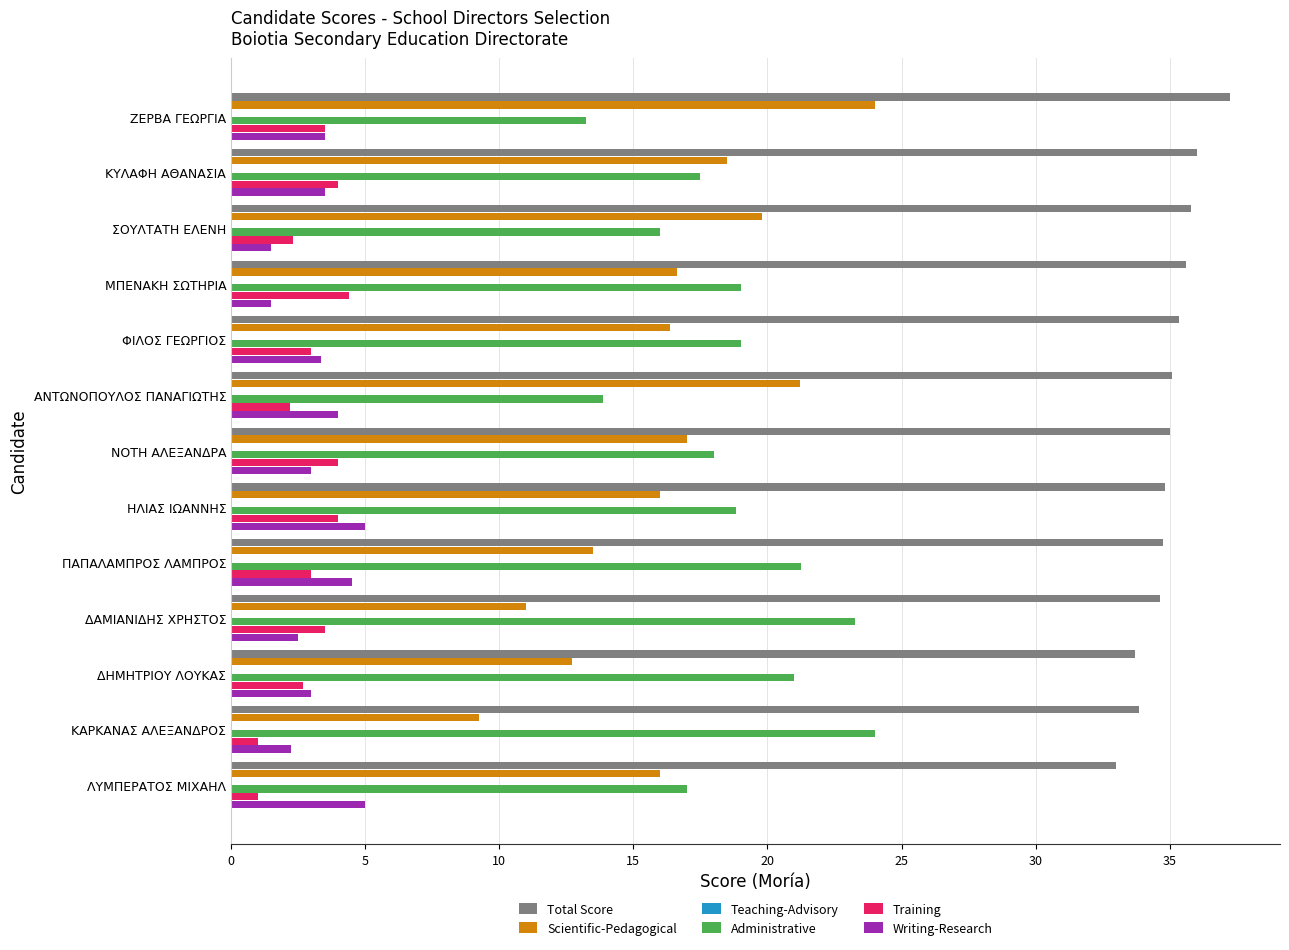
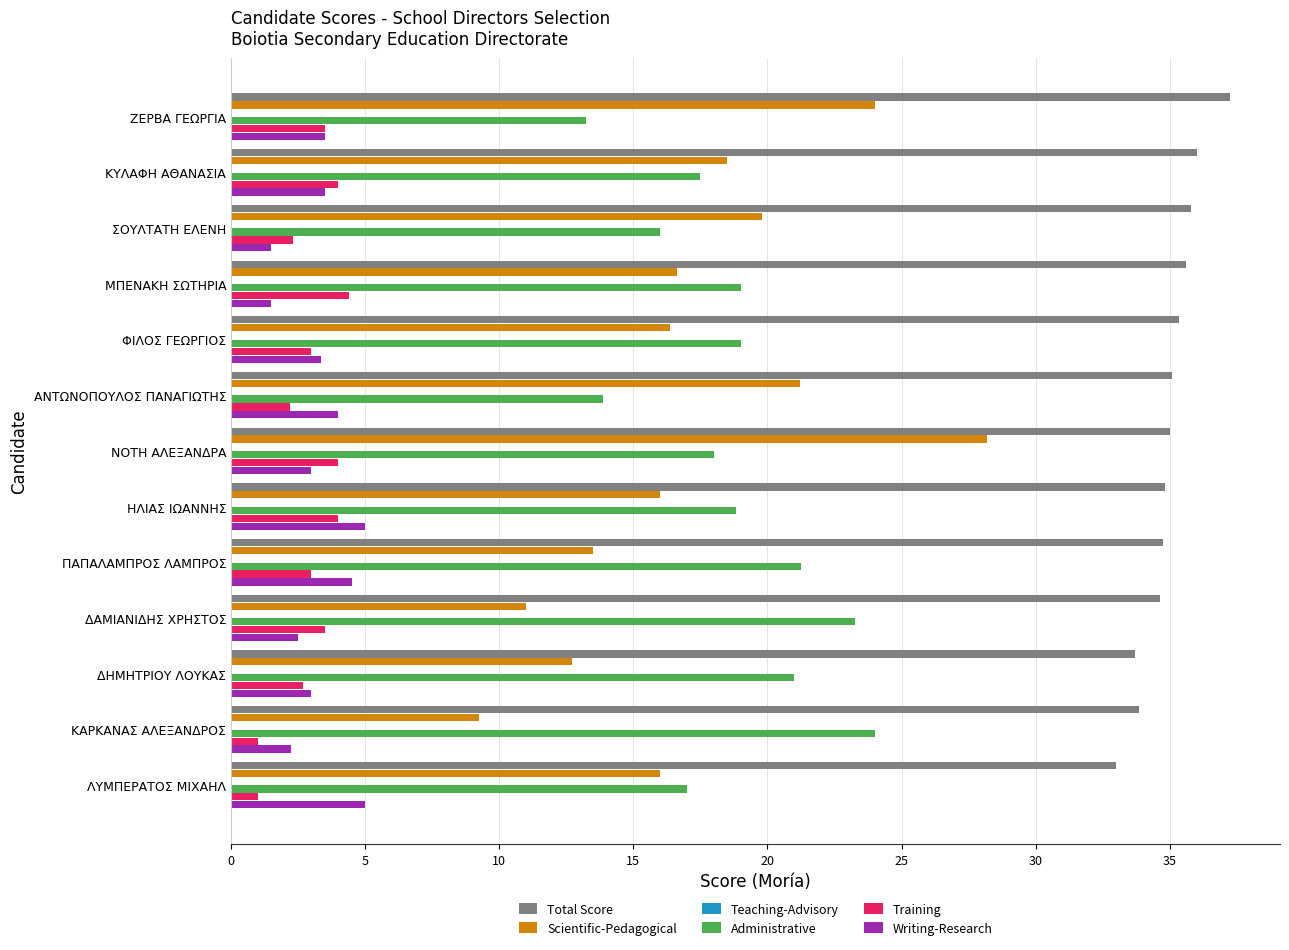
  {
    "Total Score": {
      "ΖΕΡΒΑ ΓΕΩΡΓΙΑ": 37.3,
      "ΚΥΛΑΦΗ ΑΘΑΝΑΣΙΑ": 36.0,
      "ΣΟΥΛΤΑΤΗ ΕΛΕΝΗ": 35.8,
      "ΜΠΕΝΑΚΗ ΣΩΤΗΡΙΑ": 35.6,
      "ΦΙΛΟΣ ΓΕΩΡΓΙΟΣ": 35.4,
      "ΑΝΤΩΝΟΠΟΥΛΟΣ ΠΑΝΑΓΙΩΤΗΣ": 35.1,
      "ΝΟΤΗ ΑΛΕΞΑΝΔΡΑ": 35.0,
      "ΗΛΙΑΣ ΙΩΑΝΝΗΣ": 34.8,
      "ΠΑΠΑΛΑΜΠΡΟΣ ΛΑΜΠΡΟΣ": 34.8,
      "ΔΑΜΙΑΝΙΔΗΣ ΧΡΗΣΤΟΣ": 34.6,
      "ΔΗΜΗΤΡΙΟΥ ΛΟΥΚΑΣ": 33.7,
      "ΚΑΡΚΑΝΑΣ ΑΛΕΞΑΝΔΡΟΣ": 33.8,
      "ΛΥΜΠΕΡΑΤΟΣ ΜΙΧΑΗΛ": 33.0
    },
    "Scientific-Pedagogical": {
      "ΖΕΡΒΑ ΓΕΩΡΓΙΑ": 24.0,
      "ΚΥΛΑΦΗ ΑΘΑΝΑΣΙΑ": 18.5,
      "ΣΟΥΛΤΑΤΗ ΕΛΕΝΗ": 19.8,
      "ΜΠΕΝΑΚΗ ΣΩΤΗΡΙΑ": 16.6,
      "ΦΙΛΟΣ ΓΕΩΡΓΙΟΣ": 16.4,
      "ΑΝΤΩΝΟΠΟΥΛΟΣ ΠΑΝΑΓΙΩΤΗΣ": 21.2,
-     "ΝΟΤΗ ΑΛΕΞΑΝΔΡΑ": 17.0,
+     "ΝΟΤΗ ΑΛΕΞΑΝΔΡΑ": 28.2,
      "ΗΛΙΑΣ ΙΩΑΝΝΗΣ": 16.0,
      "ΠΑΠΑΛΑΜΠΡΟΣ ΛΑΜΠΡΟΣ": 13.5,
      "ΔΑΜΙΑΝΙΔΗΣ ΧΡΗΣΤΟΣ": 11.0,
      "ΔΗΜΗΤΡΙΟΥ ΛΟΥΚΑΣ": 12.7,
      "ΚΑΡΚΑΝΑΣ ΑΛΕΞΑΝΔΡΟΣ": 9.3,
      "ΛΥΜΠΕΡΑΤΟΣ ΜΙΧΑΗΛ": 16.0
    },
    "Teaching-Advisory": {
      "ΖΕΡΒΑ ΓΕΩΡΓΙΑ": 0.0,
      "ΚΥΛΑΦΗ ΑΘΑΝΑΣΙΑ": 0.0,
      "ΣΟΥΛΤΑΤΗ ΕΛΕΝΗ": 0.0,
      "ΜΠΕΝΑΚΗ ΣΩΤΗΡΙΑ": 0.0,
      "ΦΙΛΟΣ ΓΕΩΡΓΙΟΣ": 0.0,
      "ΑΝΤΩΝΟΠΟΥΛΟΣ ΠΑΝΑΓΙΩΤΗΣ": 0.0,
      "ΝΟΤΗ ΑΛΕΞΑΝΔΡΑ": 0.0,
      "ΗΛΙΑΣ ΙΩΑΝΝΗΣ": 0.0,
      "ΠΑΠΑΛΑΜΠΡΟΣ ΛΑΜΠΡΟΣ": 0.0,
      "ΔΑΜΙΑΝΙΔΗΣ ΧΡΗΣΤΟΣ": 0.0,
      "ΔΗΜΗΤΡΙΟΥ ΛΟΥΚΑΣ": 0.0,
      "ΚΑΡΚΑΝΑΣ ΑΛΕΞΑΝΔΡΟΣ": 0.0,
      "ΛΥΜΠΕΡΑΤΟΣ ΜΙΧΑΗΛ": 0.0
    },
    "Administrative": {
      "ΖΕΡΒΑ ΓΕΩΡΓΙΑ": 13.3,
      "ΚΥΛΑΦΗ ΑΘΑΝΑΣΙΑ": 17.5,
      "ΣΟΥΛΤΑΤΗ ΕΛΕΝΗ": 16.0,
      "ΜΠΕΝΑΚΗ ΣΩΤΗΡΙΑ": 19.0,
      "ΦΙΛΟΣ ΓΕΩΡΓΙΟΣ": 19.0,
      "ΑΝΤΩΝΟΠΟΥΛΟΣ ΠΑΝΑΓΙΩΤΗΣ": 13.9,
      "ΝΟΤΗ ΑΛΕΞΑΝΔΡΑ": 18.0,
      "ΗΛΙΑΣ ΙΩΑΝΝΗΣ": 18.8,
      "ΠΑΠΑΛΑΜΠΡΟΣ ΛΑΜΠΡΟΣ": 21.3,
      "ΔΑΜΙΑΝΙΔΗΣ ΧΡΗΣΤΟΣ": 23.3,
      "ΔΗΜΗΤΡΙΟΥ ΛΟΥΚΑΣ": 21.0,
      "ΚΑΡΚΑΝΑΣ ΑΛΕΞΑΝΔΡΟΣ": 24.0,
      "ΛΥΜΠΕΡΑΤΟΣ ΜΙΧΑΗΛ": 17.0
    },
    "Training": {
      "ΖΕΡΒΑ ΓΕΩΡΓΙΑ": 3.5,
      "ΚΥΛΑΦΗ ΑΘΑΝΑΣΙΑ": 4.0,
      "ΣΟΥΛΤΑΤΗ ΕΛΕΝΗ": 2.3,
      "ΜΠΕΝΑΚΗ ΣΩΤΗΡΙΑ": 4.4,
      "ΦΙΛΟΣ ΓΕΩΡΓΙΟΣ": 3.0,
      "ΑΝΤΩΝΟΠΟΥΛΟΣ ΠΑΝΑΓΙΩΤΗΣ": 2.2,
      "ΝΟΤΗ ΑΛΕΞΑΝΔΡΑ": 4.0,
      "ΗΛΙΑΣ ΙΩΑΝΝΗΣ": 4.0,
      "ΠΑΠΑΛΑΜΠΡΟΣ ΛΑΜΠΡΟΣ": 3.0,
      "ΔΑΜΙΑΝΙΔΗΣ ΧΡΗΣΤΟΣ": 3.5,
      "ΔΗΜΗΤΡΙΟΥ ΛΟΥΚΑΣ": 2.7,
      "ΚΑΡΚΑΝΑΣ ΑΛΕΞΑΝΔΡΟΣ": 1.0,
      "ΛΥΜΠΕΡΑΤΟΣ ΜΙΧΑΗΛ": 1.0
    },
    "Writing-Research": {
      "ΖΕΡΒΑ ΓΕΩΡΓΙΑ": 3.5,
      "ΚΥΛΑΦΗ ΑΘΑΝΑΣΙΑ": 3.5,
      "ΣΟΥΛΤΑΤΗ ΕΛΕΝΗ": 1.5,
      "ΜΠΕΝΑΚΗ ΣΩΤΗΡΙΑ": 1.5,
      "ΦΙΛΟΣ ΓΕΩΡΓΙΟΣ": 3.4,
      "ΑΝΤΩΝΟΠΟΥΛΟΣ ΠΑΝΑΓΙΩΤΗΣ": 4.0,
      "ΝΟΤΗ ΑΛΕΞΑΝΔΡΑ": 3.0,
      "ΗΛΙΑΣ ΙΩΑΝΝΗΣ": 5.0,
      "ΠΑΠΑΛΑΜΠΡΟΣ ΛΑΜΠΡΟΣ": 4.5,
      "ΔΑΜΙΑΝΙΔΗΣ ΧΡΗΣΤΟΣ": 2.5,
      "ΔΗΜΗΤΡΙΟΥ ΛΟΥΚΑΣ": 3.0,
      "ΚΑΡΚΑΝΑΣ ΑΛΕΞΑΝΔΡΟΣ": 2.3,
      "ΛΥΜΠΕΡΑΤΟΣ ΜΙΧΑΗΛ": 5.0
    }
  }
